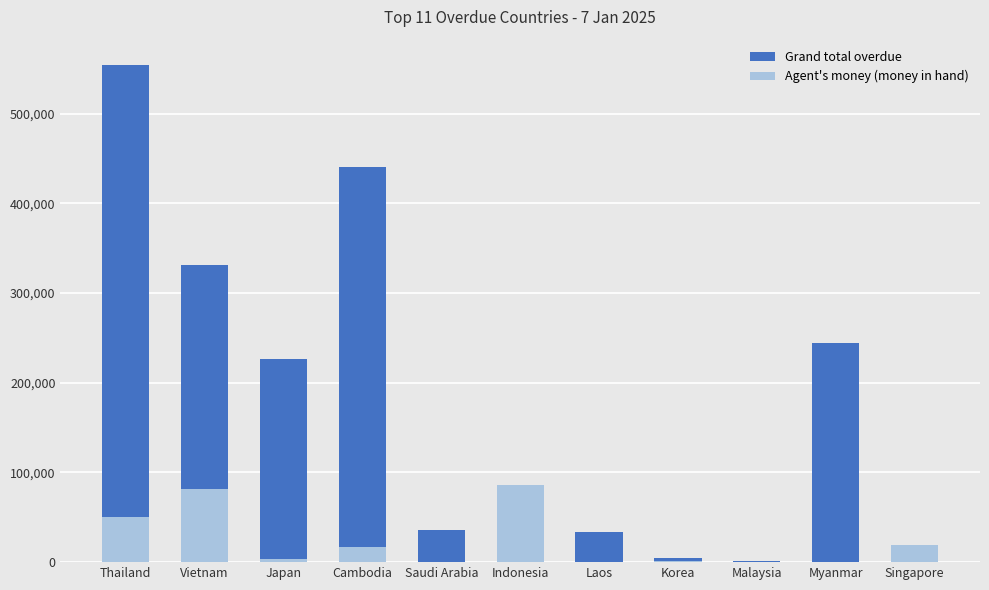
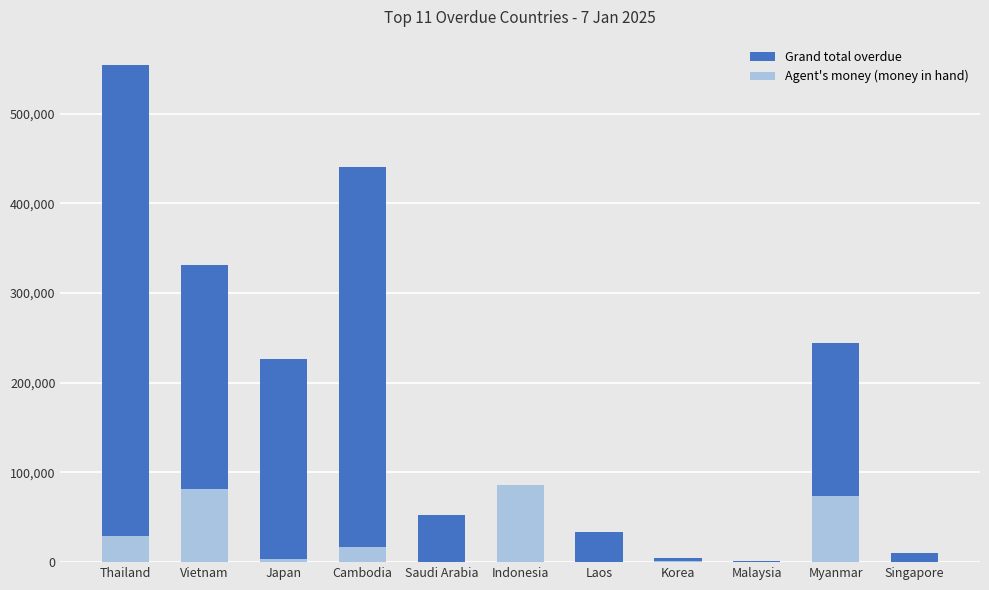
  {
    "Grand total overdue": {
      "Thailand": "550,000",
      "Vietnam": "330,000",
      "Japan": "230,000",
      "Cambodia": "440,000",
-     "Saudi Arabia": "40,000",
+     "Saudi Arabia": "50,000",
      "Laos": "30,000",
      "Korea": "10,000",
      "Myanmar": "240,000"
    },
    "Agent's money (money in hand)": {
-     "Thailand": "50,000",
+     "Thailand": "30,000",
      "Saudi Arabia": "0",
      "Indonesia": "90,000",
      "Laos": "0",
-     "Myanmar": "0",
-     "Singapore": "20,000"
+     "Myanmar": "70,000",
+     "Singapore": "0"
    }
  }
